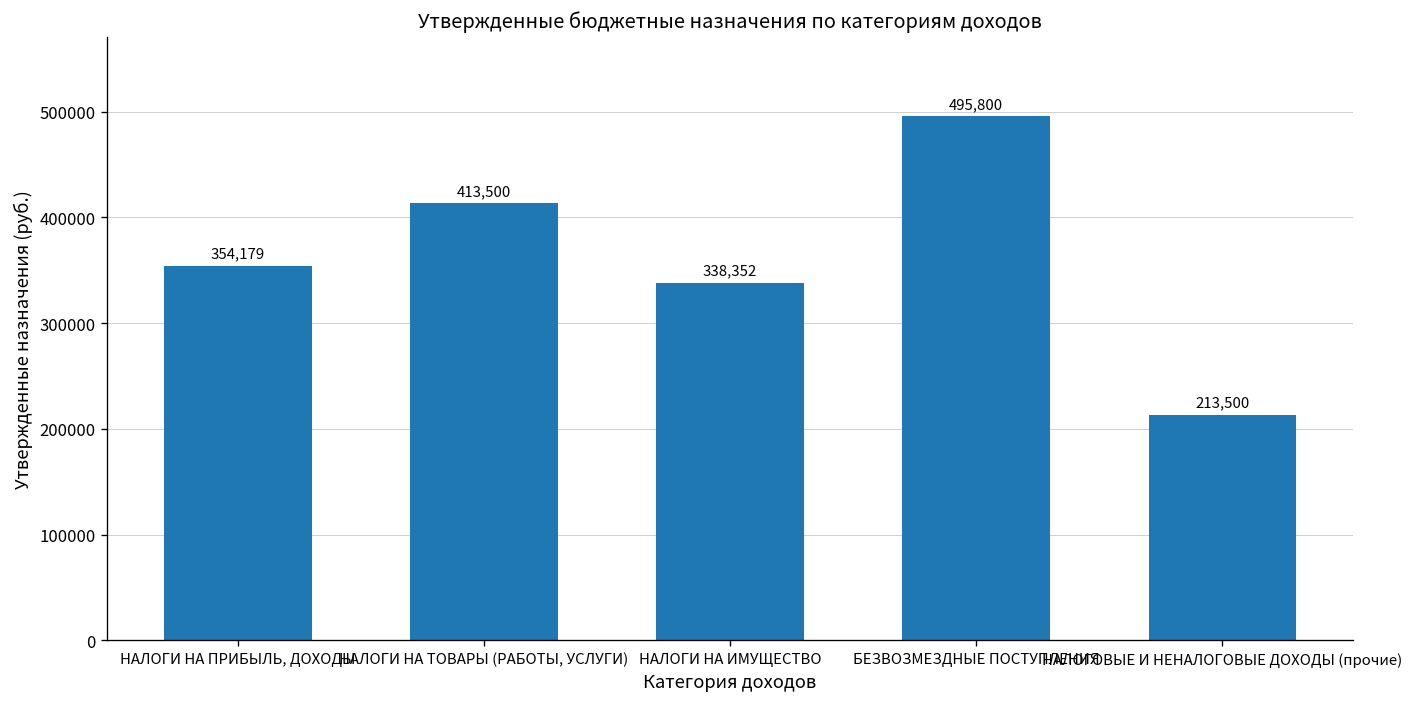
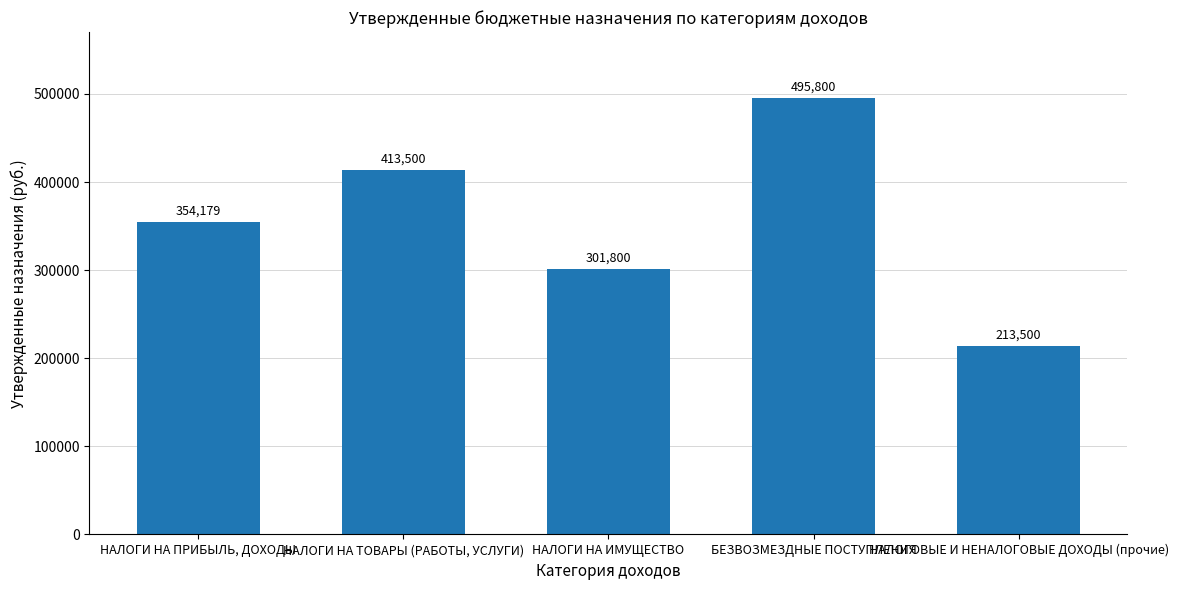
  {
    "НАЛОГИ НА ПРИБЫЛЬ, ДОХОДЫ": "354,179",
    "НАЛОГИ НА ТОВАРЫ (РАБОТЫ, УСЛУГИ)": "413,500",
-   "НАЛОГИ НА ИМУЩЕСТВО": "338,352"
+   "НАЛОГИ НА ИМУЩЕСТВО": "301,800"
  }
